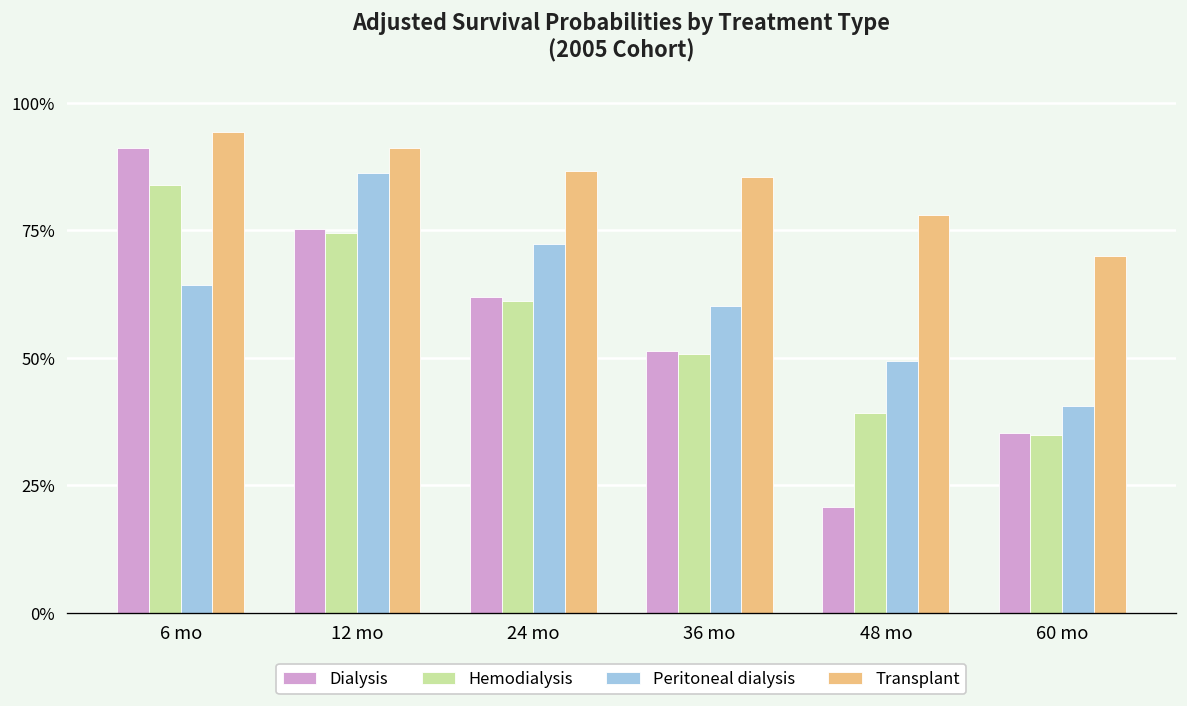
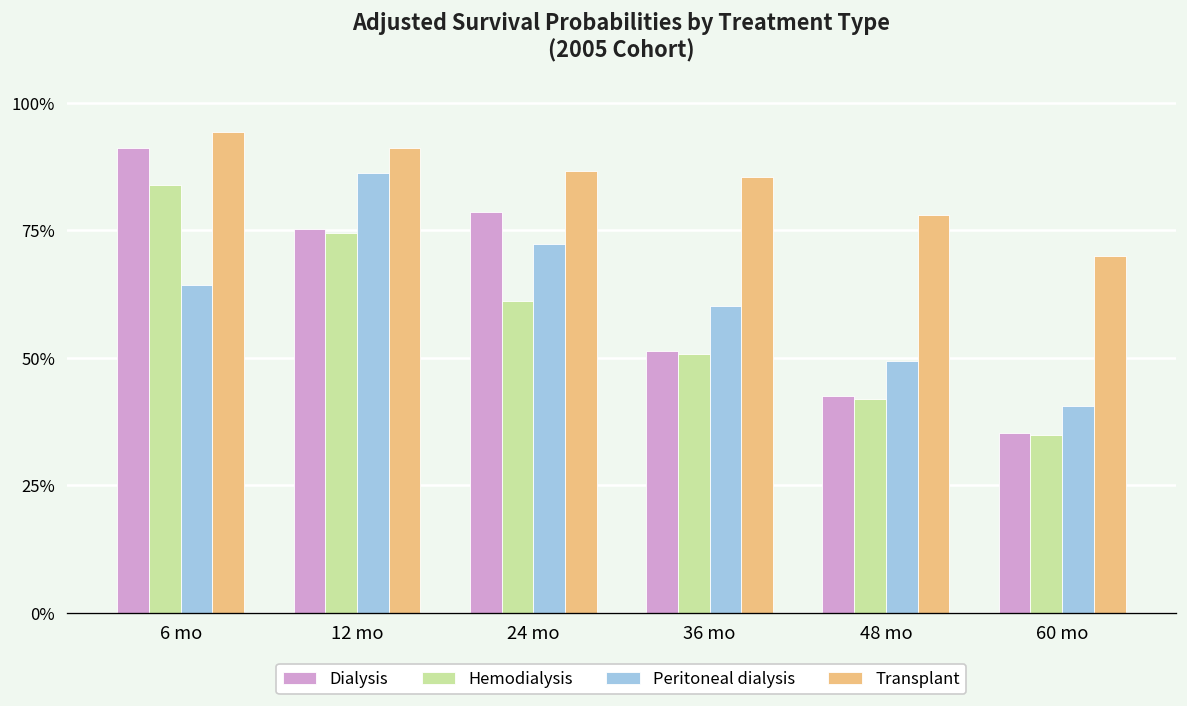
  {
    "Dialysis": {
      "6 mo": "91%",
      "12 mo": "75%",
-     "24 mo": "62%",
+     "24 mo": "79%",
      "36 mo": "51%",
-     "48 mo": "21%",
+     "48 mo": "42%",
      "60 mo": "35%"
    },
    "Hemodialysis": {
      "6 mo": "84%",
      "12 mo": "74%",
      "24 mo": "61%",
      "36 mo": "51%",
-     "48 mo": "39%",
+     "48 mo": "42%",
      "60 mo": "35%"
    },
    "Peritoneal dialysis": {
      "6 mo": "64%",
      "12 mo": "86%",
      "24 mo": "72%",
      "36 mo": "60%",
      "48 mo": "49%",
      "60 mo": "41%"
    },
    "Transplant": {
      "6 mo": "94%",
      "12 mo": "91%",
      "24 mo": "87%",
      "36 mo": "85%",
      "48 mo": "78%",
      "60 mo": "70%"
    }
  }
